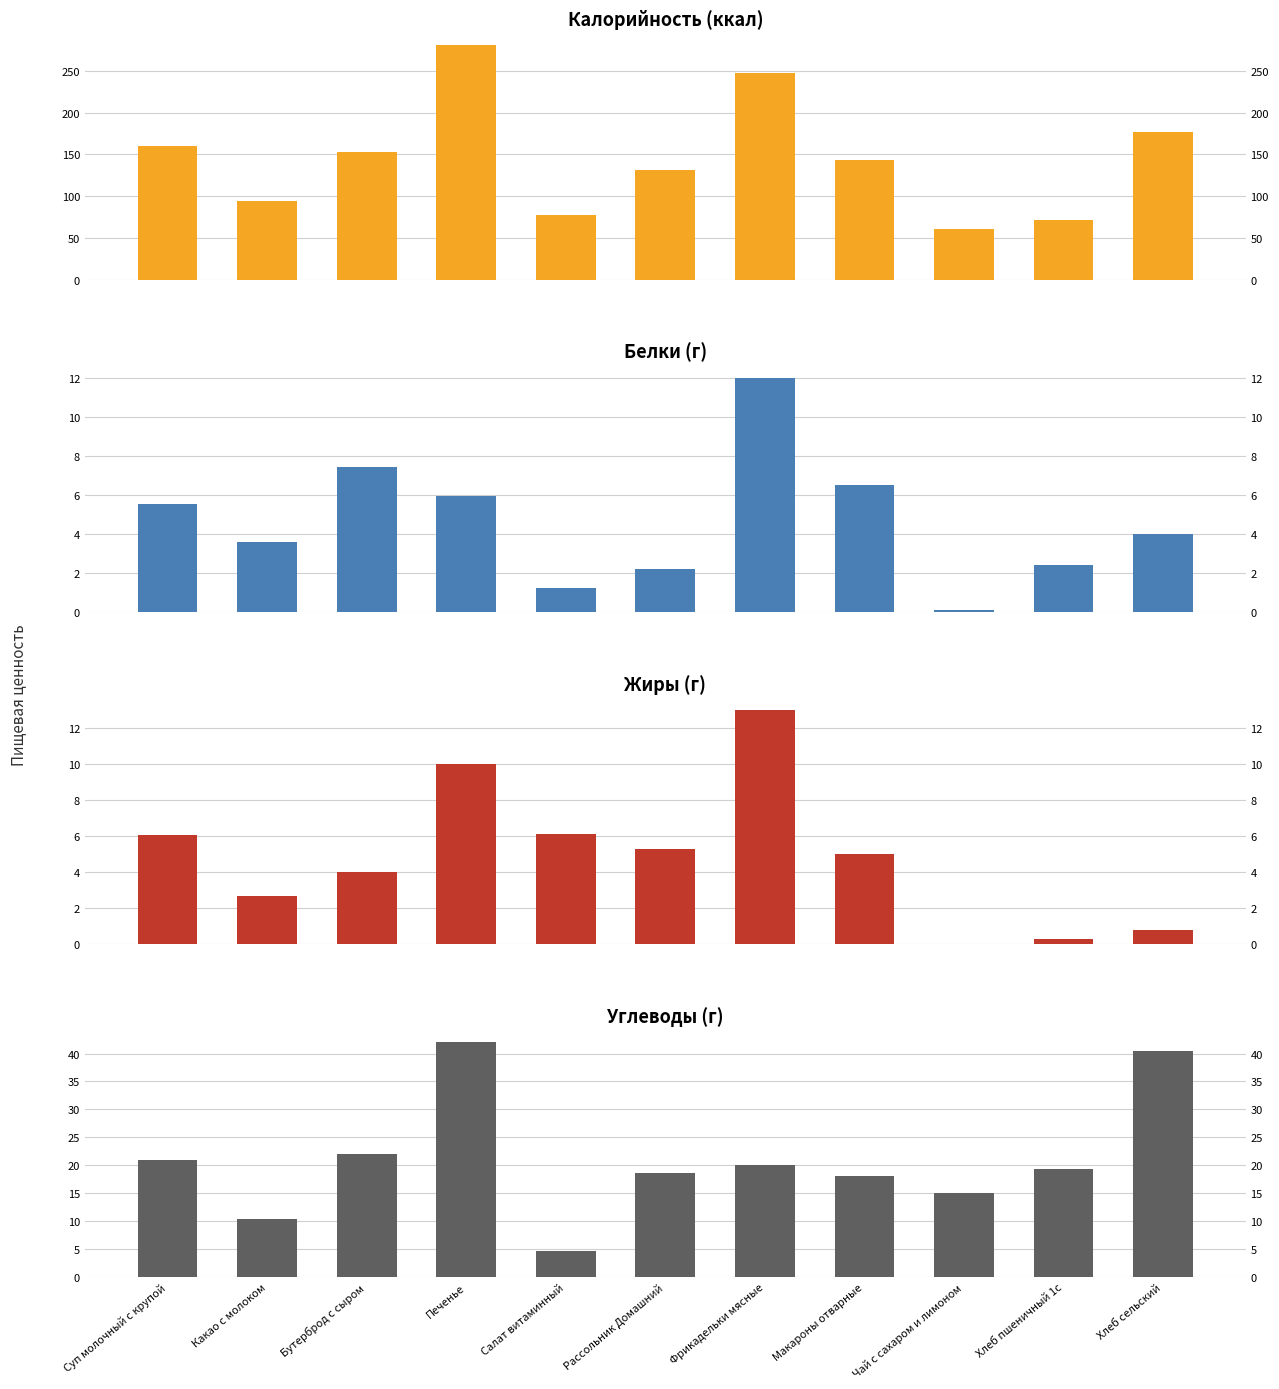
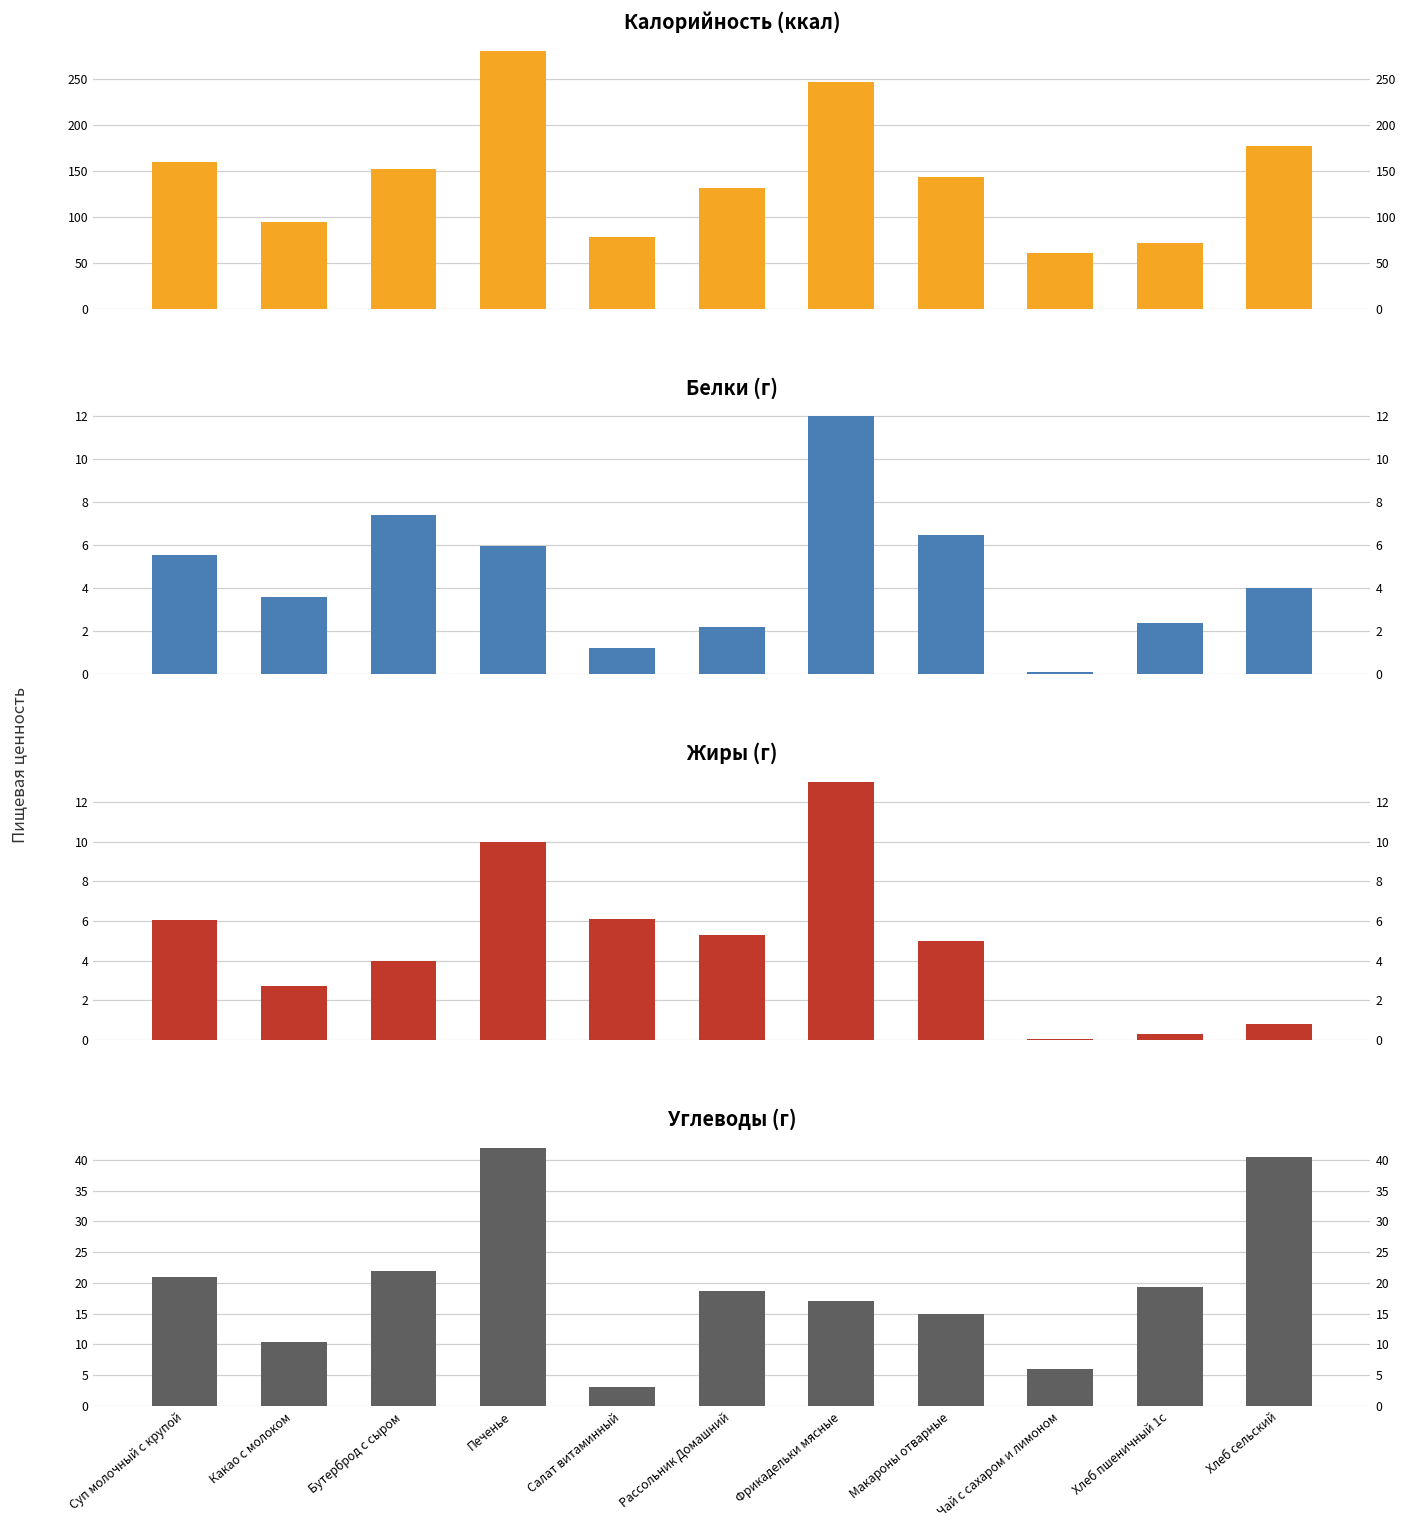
  {
    "Углеводы (г)": {
      "Суп молочный с крупой": 21,
      "Какао с молоком": 10,
      "Бутерброд с сыром": 22,
      "Печенье": 42,
-     "Салат витаминный": 5,
+     "Салат витаминный": 3,
      "Рассольник Домашний": 19,
-     "Фрикадельки мясные": 20,
-     "Макароны отварные": 18,
-     "Чай с сахаром и лимоном": 15,
+     "Фрикадельки мясные": 17,
+     "Макароны отварные": 15,
+     "Чай с сахаром и лимоном": 6,
      "Хлеб пшеничный 1с": 19,
      "Хлеб сельский": 41
    }
  }
